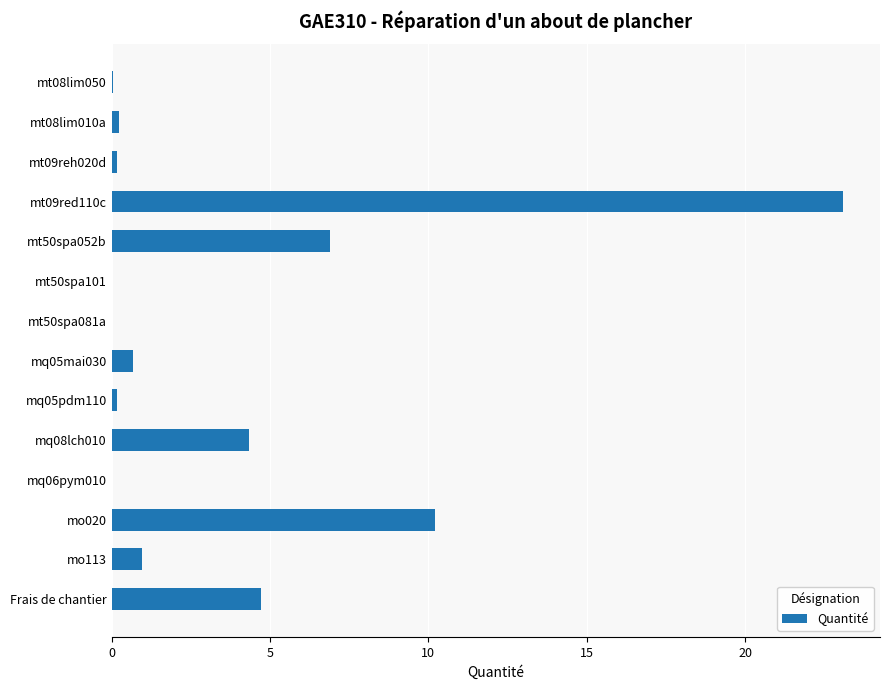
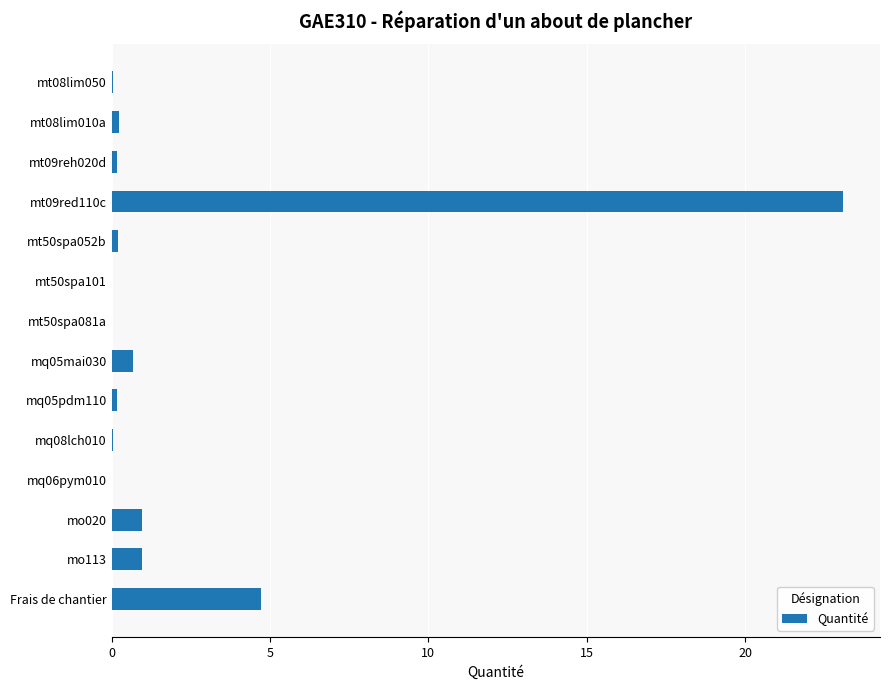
  {
    "mt08lim010a": 0.2,
    "mt09reh020d": 0.2,
    "mt09red110c": 23.1,
-   "mt50spa052b": 6.9,
+   "mt50spa052b": 0.2,
    "mq05mai030": 0.7,
    "mq05pdm110": 0.2,
-   "mq08lch010": 4.3,
-   "mo020": 10.2,
+   "mq08lch010": 0.0,
+   "mo020": 1.0,
    "mo113": 1.0,
    "Frais de chantier": 4.7
  }
